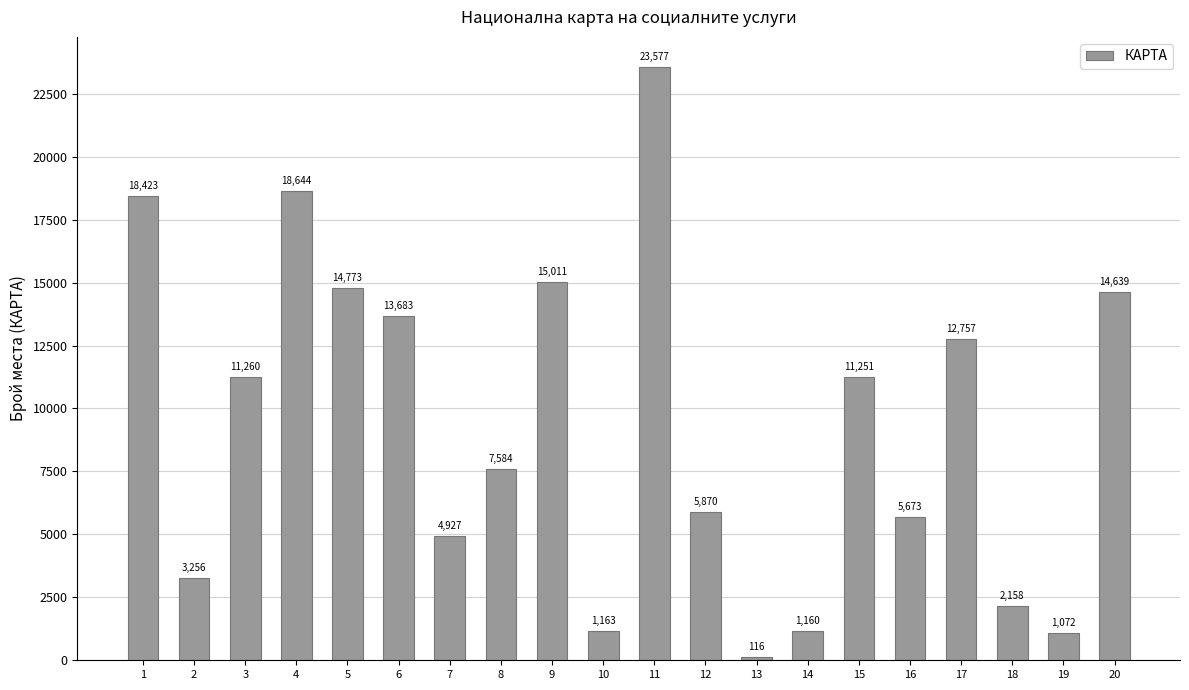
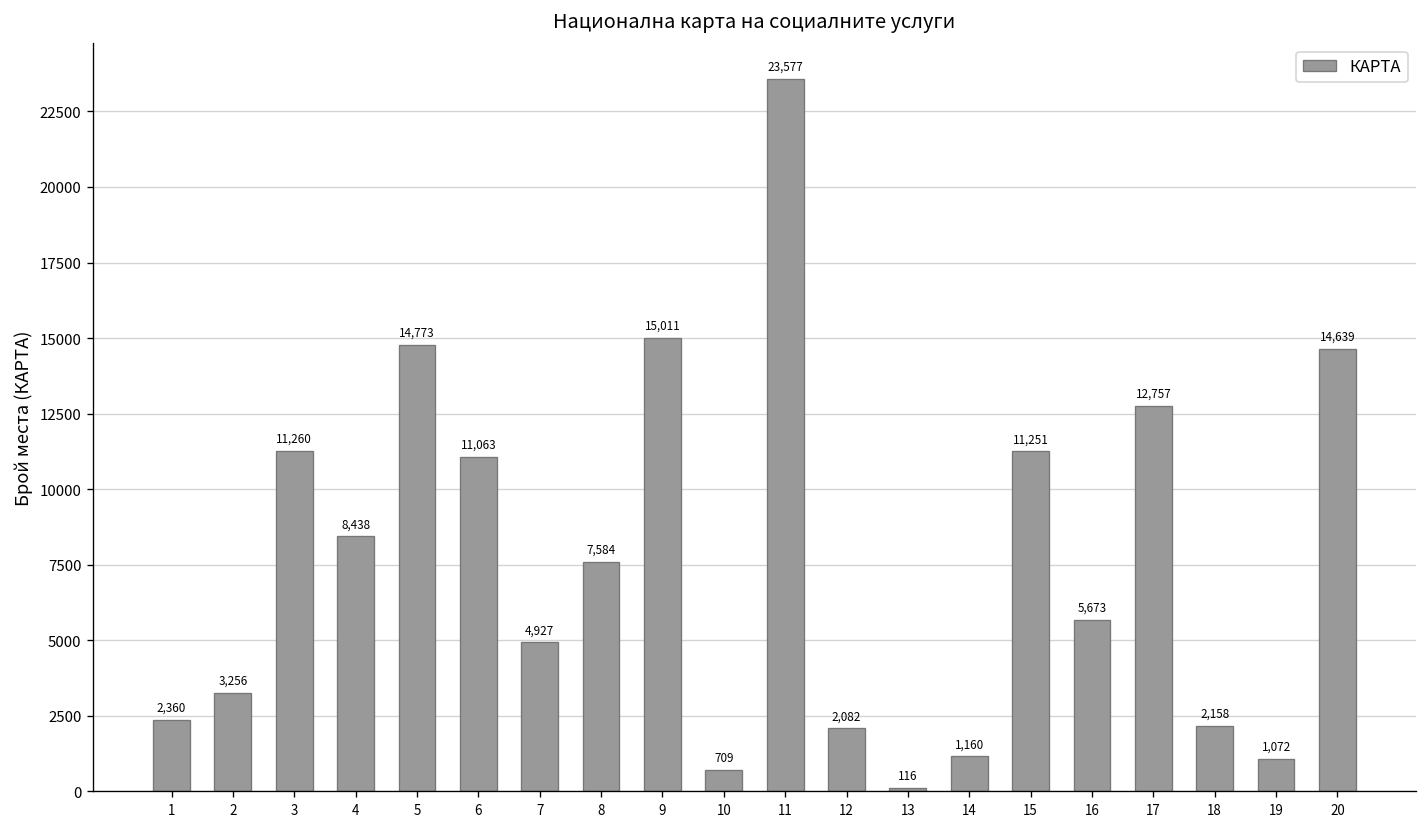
  {
-   "1": "18,423",
+   "1": "2,360",
    "2": "3,256",
    "3": "11,260",
-   "4": "18,644",
+   "4": "8,438",
    "5": "14,773",
-   "6": "13,683",
+   "6": "11,063",
    "7": "4,927",
    "8": "7,584",
    "9": "15,011",
-   "10": "1,163",
+   "10": "709",
    "11": "23,577",
-   "12": "5,870",
+   "12": "2,082",
    "13": "116",
    "14": "1,160",
    "15": "11,251",
    "16": "5,673",
    "17": "12,757",
    "18": "2,158",
    "19": "1,072",
    "20": "14,639"
  }
